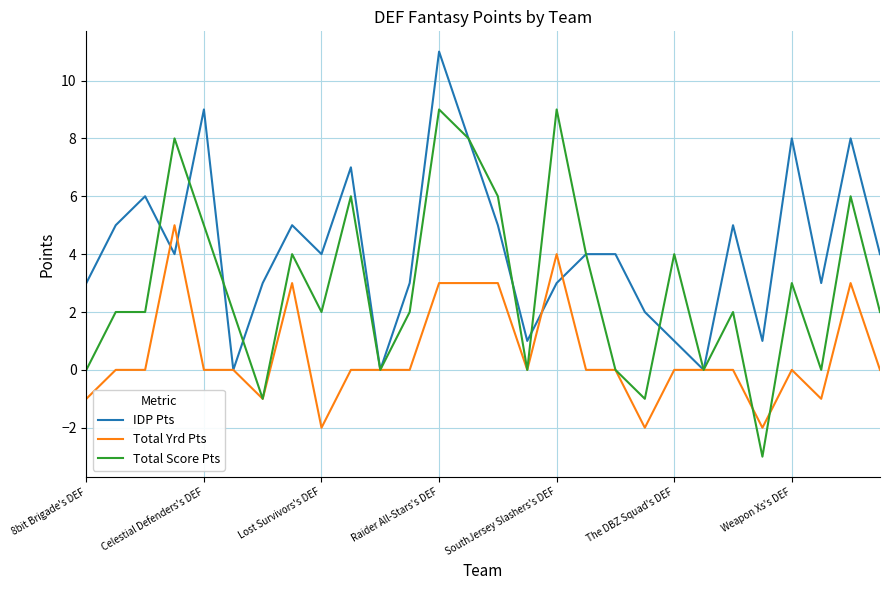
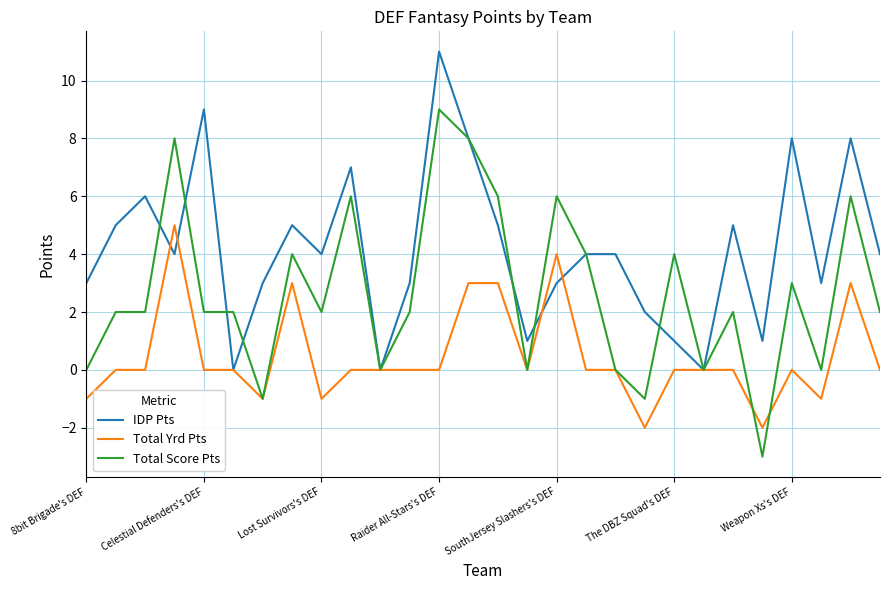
  {
    "IDP Pts": {
      "8bit Brigade's DEF": 3,
      "Celestial Defenders's DEF": 9,
      "Lost Survivors's DEF": 4,
      "Raider All-Stars's DEF": 11,
      "SouthJersey Slashers's DEF": 3,
      "The DBZ Squad's DEF": 1,
      "Weapon Xs's DEF": 8
    },
    "Total Yrd Pts": {
      "8bit Brigade's DEF": -1,
      "Celestial Defenders's DEF": 0,
-     "Lost Survivors's DEF": -2,
-     "Raider All-Stars's DEF": 3,
+     "Lost Survivors's DEF": -1,
+     "Raider All-Stars's DEF": 0,
      "SouthJersey Slashers's DEF": 4,
      "The DBZ Squad's DEF": 0,
      "Weapon Xs's DEF": 0
    },
    "Total Score Pts": {
      "8bit Brigade's DEF": 0,
-     "Celestial Defenders's DEF": 5,
+     "Celestial Defenders's DEF": 2,
      "Lost Survivors's DEF": 2,
      "Raider All-Stars's DEF": 9,
-     "SouthJersey Slashers's DEF": 9,
+     "SouthJersey Slashers's DEF": 6,
      "The DBZ Squad's DEF": 4,
      "Weapon Xs's DEF": 3
    }
  }
